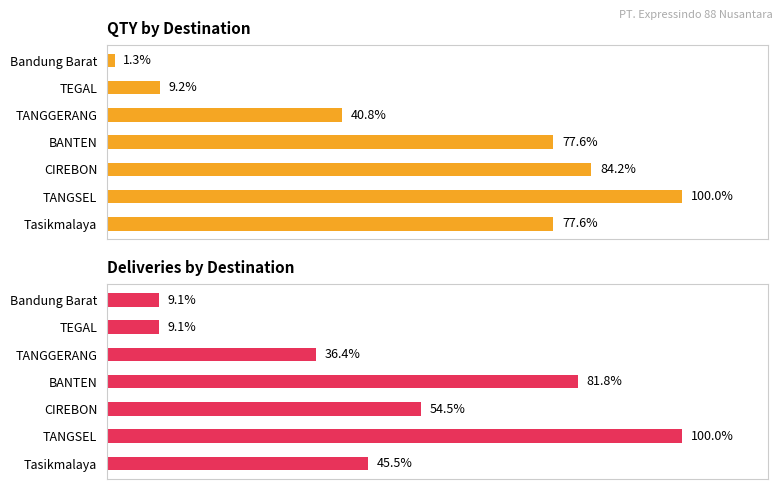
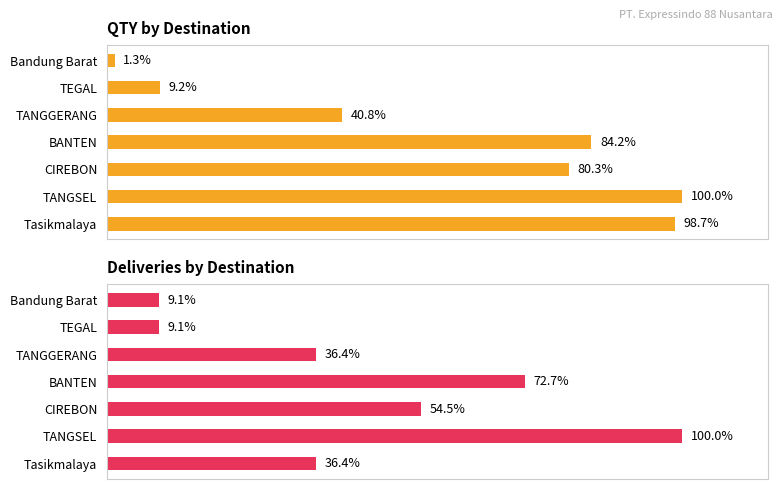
  {
    "QTY by Destination": {
      "Bandung Barat": "1.3%",
      "TEGAL": "9.2%",
      "TANGGERANG": "40.8%",
-     "BANTEN": "77.6%",
-     "CIREBON": "84.2%",
+     "BANTEN": "84.2%",
+     "CIREBON": "80.3%",
      "TANGSEL": "100.0%",
-     "Tasikmalaya": "77.6%"
+     "Tasikmalaya": "98.7%"
    },
    "Deliveries by Destination": {
      "Bandung Barat": "9.1%",
      "TEGAL": "9.1%",
      "TANGGERANG": "36.4%",
-     "BANTEN": "81.8%",
+     "BANTEN": "72.7%",
      "CIREBON": "54.5%",
      "TANGSEL": "100.0%",
-     "Tasikmalaya": "45.5%"
+     "Tasikmalaya": "36.4%"
    }
  }
